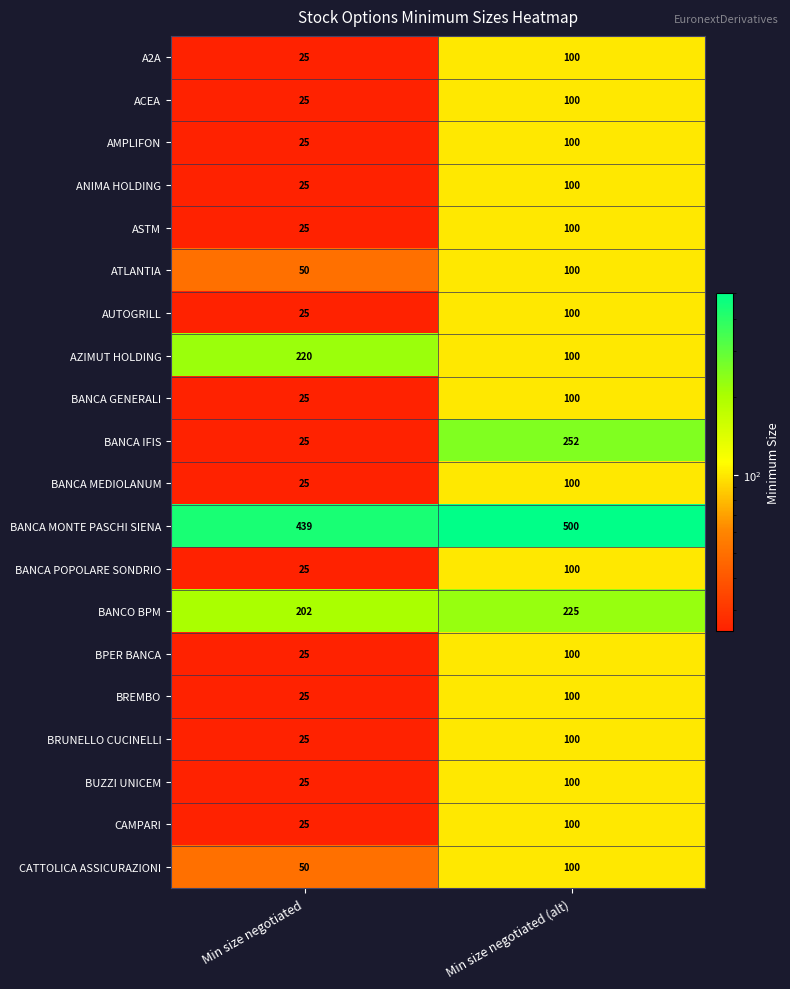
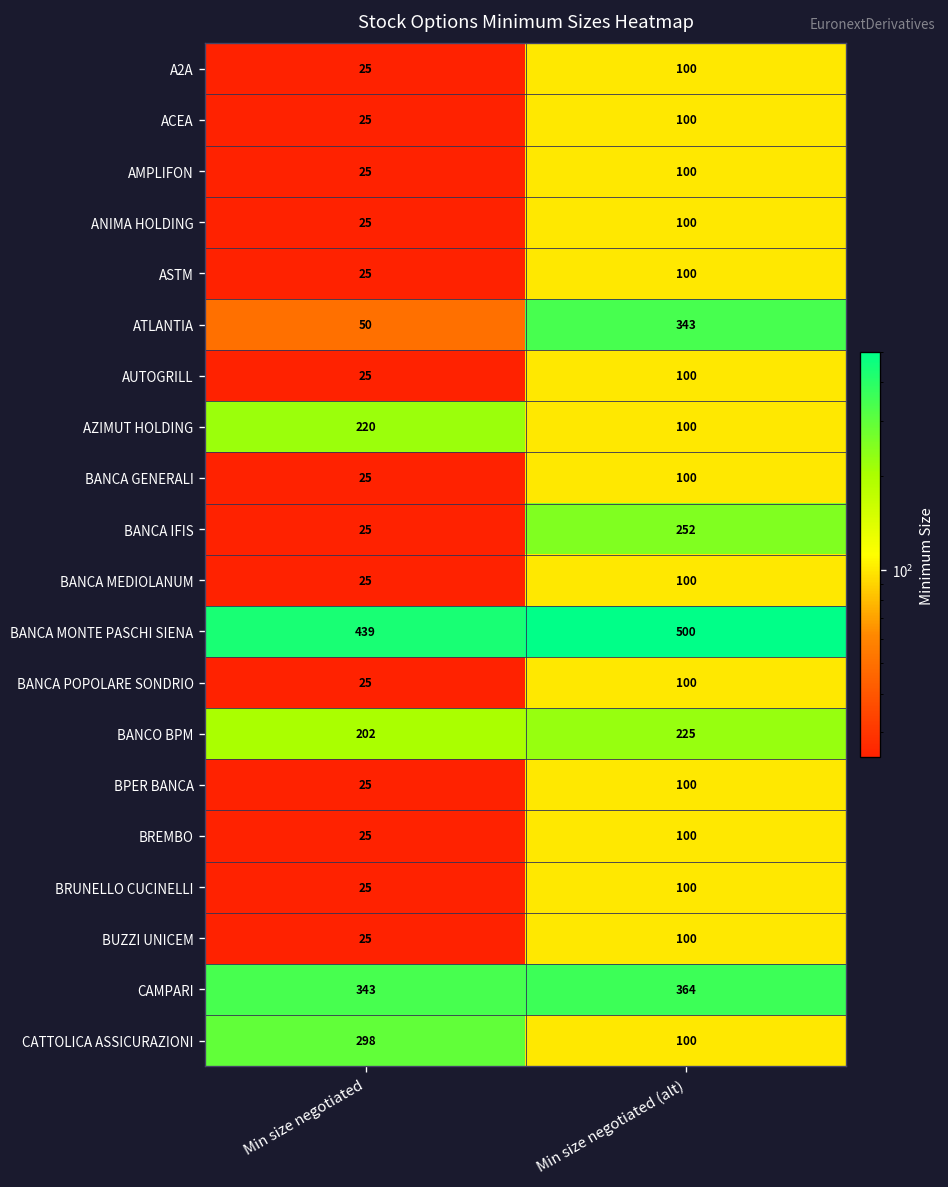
  {
    "A2A": {
      "Min size negotiated": 25,
      "Min size negotiated (alt)": 100
    },
    "ACEA": {
      "Min size negotiated": 25,
      "Min size negotiated (alt)": 100
    },
    "AMPLIFON": {
      "Min size negotiated": 25,
      "Min size negotiated (alt)": 100
    },
    "ANIMA HOLDING": {
      "Min size negotiated": 25,
      "Min size negotiated (alt)": 100
    },
    "ASTM": {
      "Min size negotiated": 25,
      "Min size negotiated (alt)": 100
    },
    "ATLANTIA": {
      "Min size negotiated": 50,
-     "Min size negotiated (alt)": 100
+     "Min size negotiated (alt)": 343
    },
    "AUTOGRILL": {
      "Min size negotiated": 25,
      "Min size negotiated (alt)": 100
    },
    "AZIMUT HOLDING": {
      "Min size negotiated": 220,
      "Min size negotiated (alt)": 100
    },
    "BANCA GENERALI": {
      "Min size negotiated": 25,
      "Min size negotiated (alt)": 100
    },
    "BANCA IFIS": {
      "Min size negotiated": 25,
      "Min size negotiated (alt)": 252
    },
    "BANCA MEDIOLANUM": {
      "Min size negotiated": 25,
      "Min size negotiated (alt)": 100
    },
    "BANCA MONTE PASCHI SIENA": {
      "Min size negotiated": 439,
      "Min size negotiated (alt)": 500
    },
    "BANCA POPOLARE SONDRIO": {
      "Min size negotiated": 25,
      "Min size negotiated (alt)": 100
    },
    "BANCO BPM": {
      "Min size negotiated": 202,
      "Min size negotiated (alt)": 225
    },
    "BPER BANCA": {
      "Min size negotiated": 25,
      "Min size negotiated (alt)": 100
    },
    "BREMBO": {
      "Min size negotiated": 25,
      "Min size negotiated (alt)": 100
    },
    "BRUNELLO CUCINELLI": {
      "Min size negotiated": 25,
      "Min size negotiated (alt)": 100
    },
    "BUZZI UNICEM": {
      "Min size negotiated": 25,
      "Min size negotiated (alt)": 100
    },
    "CAMPARI": {
-     "Min size negotiated": 25,
-     "Min size negotiated (alt)": 100
+     "Min size negotiated": 343,
+     "Min size negotiated (alt)": 364
    },
    "CATTOLICA ASSICURAZIONI": {
-     "Min size negotiated": 50,
+     "Min size negotiated": 298,
      "Min size negotiated (alt)": 100
    }
  }
